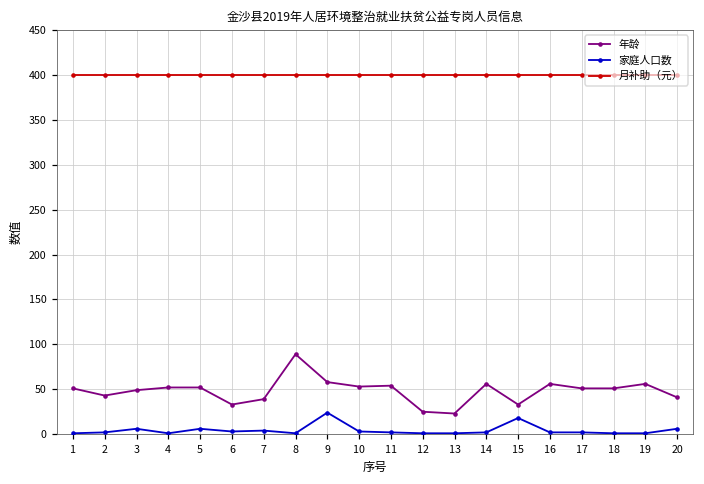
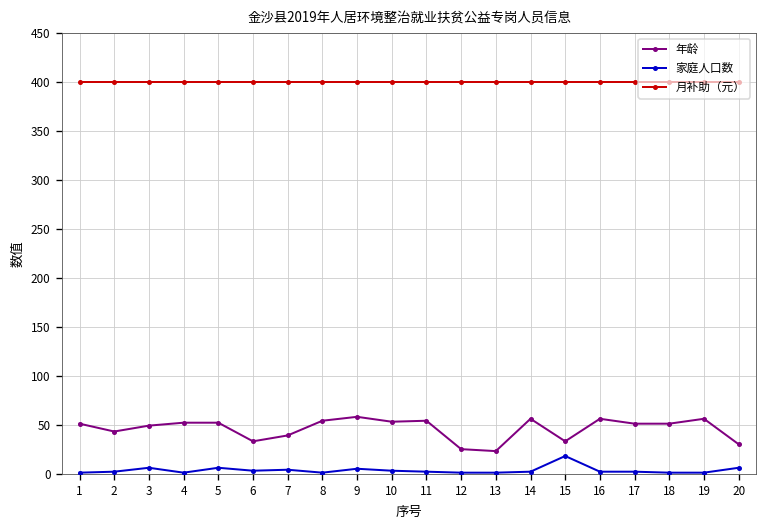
  {
    "年龄": {
      "1": 50,
      "2": 40,
      "3": 50,
      "4": 50,
      "5": 50,
      "6": 30,
      "7": 40,
-     "8": 90,
+     "8": 50,
      "9": 60,
      "10": 50,
      "11": 50,
      "12": 30,
      "13": 20,
      "14": 60,
      "15": 30,
      "16": 60,
      "17": 50,
      "18": 50,
      "19": 60,
-     "20": 40
+     "20": 30
    },
    "家庭人口数": {
      "1": 0,
      "2": 0,
      "3": 10,
      "4": 0,
      "5": 10,
      "6": 0,
      "7": 0,
      "8": 0,
-     "9": 20,
+     "9": 10,
      "10": 0,
      "11": 0,
      "12": 0,
      "13": 0,
      "14": 0,
      "15": 20,
      "16": 0,
      "17": 0,
      "18": 0,
      "19": 0,
      "20": 10
    },
    "月补助（元）": {
      "1": 400,
      "2": 400,
      "3": 400,
      "4": 400,
      "5": 400,
      "6": 400,
      "7": 400,
      "8": 400,
      "9": 400,
      "10": 400,
      "11": 400,
      "12": 400,
      "13": 400,
      "14": 400,
      "15": 400,
      "16": 400,
      "17": 400
    }
  }
